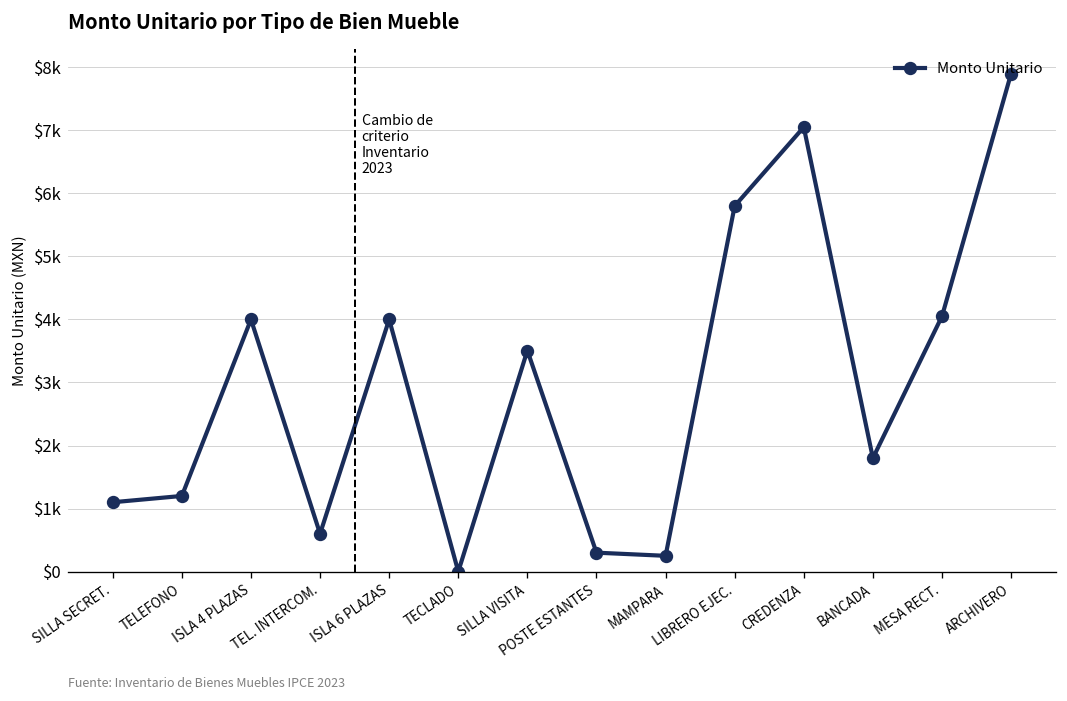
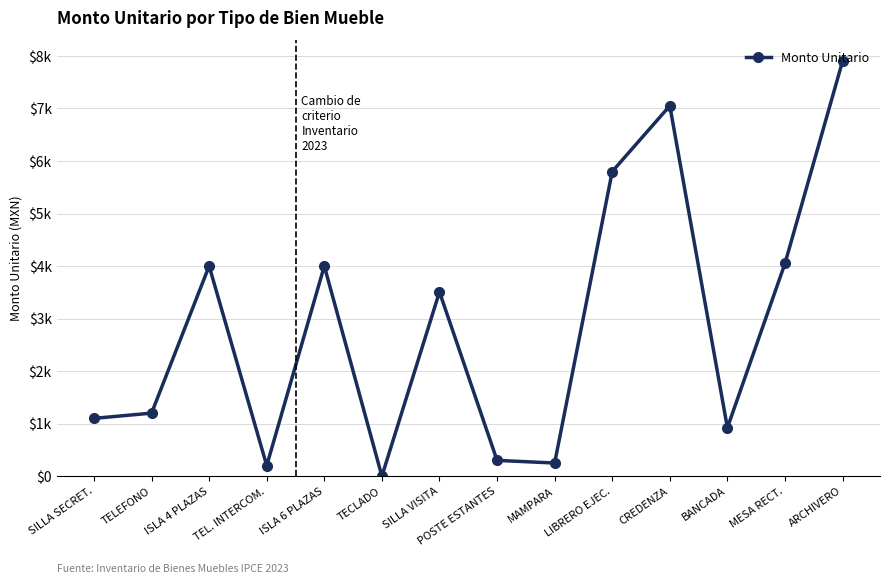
  {
    "SILLA SECRET.": "$1100",
    "TELEFONO": "$1200",
    "ISLA 4 PLAZAS": "$4000",
-   "TEL. INTERCOM.": "$600",
+   "TEL. INTERCOM.": "$200",
    "ISLA 6 PLAZAS": "$4000",
    "TECLADO": "$0",
    "SILLA VISITA": "$3500",
    "POSTE ESTANTES": "$300",
    "MAMPARA": "$300",
    "LIBRERO EJEC.": "$5800",
    "CREDENZA": "$7100",
-   "BANCADA": "$1800",
+   "BANCADA": "$900",
    "MESA RECT.": "$4100",
    "ARCHIVERO": "$7900"
  }
